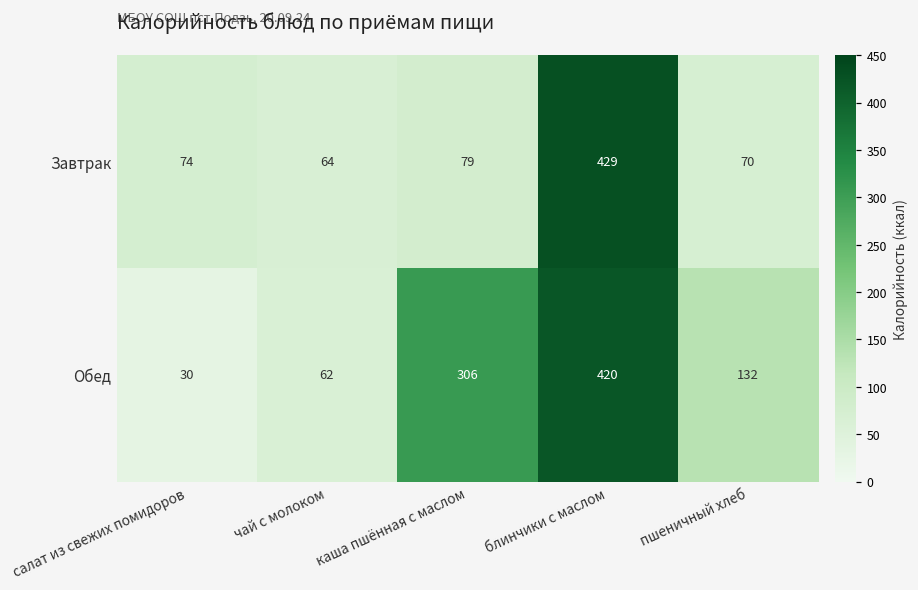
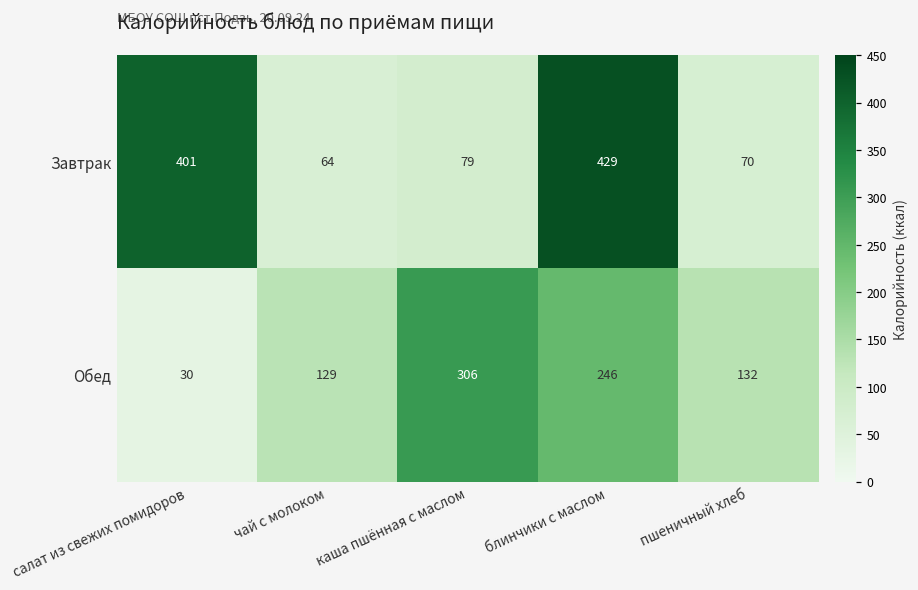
  {
    "Завтрак": {
-     "салат из свежих помидоров": 74,
+     "салат из свежих помидоров": 401,
      "чай с молоком": 64,
      "каша пшённая с маслом": 79,
      "блинчики с маслом": 429,
      "пшеничный хлеб": 70
    },
    "Обед": {
      "салат из свежих помидоров": 30,
-     "чай с молоком": 62,
+     "чай с молоком": 129,
      "каша пшённая с маслом": 306,
-     "блинчики с маслом": 420,
+     "блинчики с маслом": 246,
      "пшеничный хлеб": 132
    }
  }
